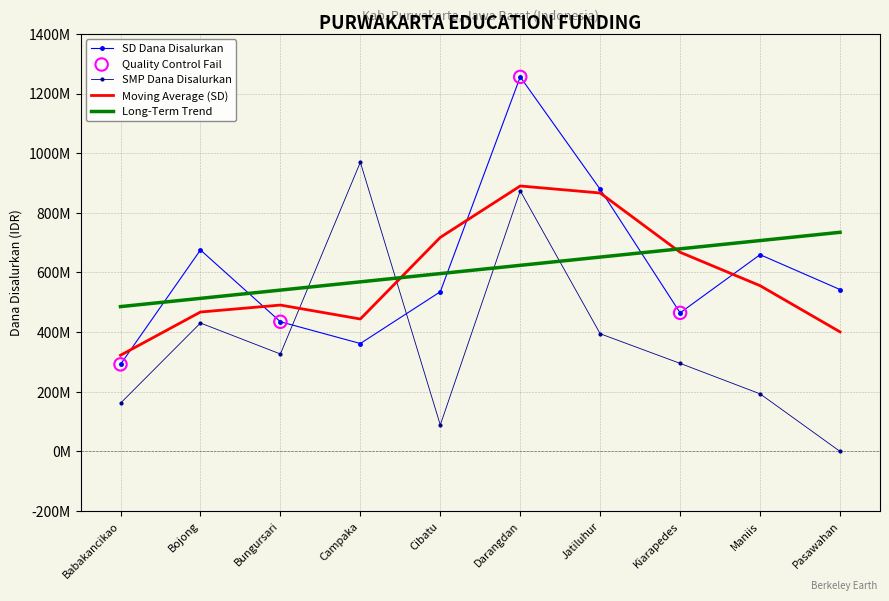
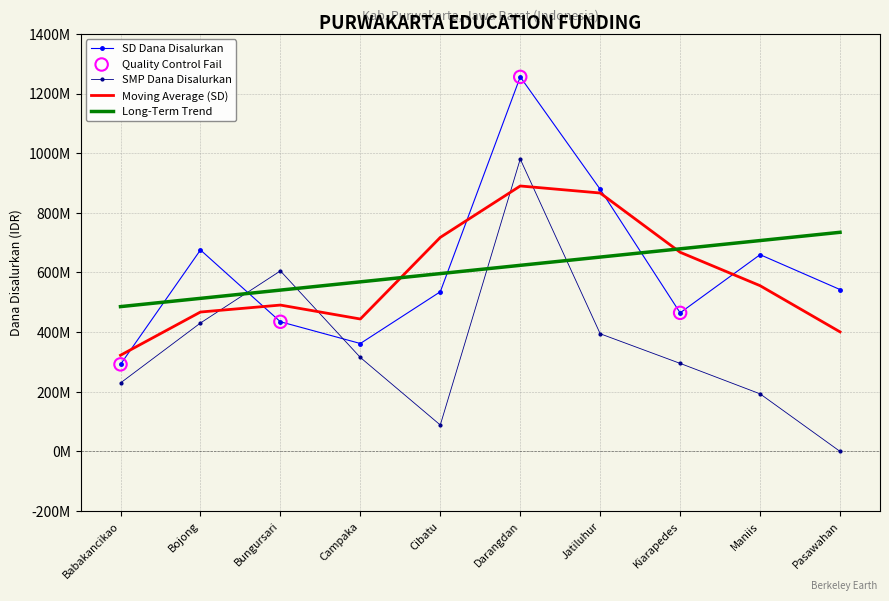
  {
    "SD Dana Disalurkan": {
      "Bojong": 680000000,
      "Campaka": 360000000,
      "Cibatu": 540000000,
      "Jatiluhur": 880000000,
      "Maniis": 660000000,
      "Pasawahan": 540000000
    },
    "SMP Dana Disalurkan": {
-     "Babakancikao": 160000000,
+     "Babakancikao": 230000000,
      "Bojong": 430000000,
-     "Bungursari": 330000000,
-     "Campaka": 970000000,
+     "Bungursari": 610000000,
+     "Campaka": 320000000,
      "Cibatu": 90000000,
-     "Darangdan": 870000000,
+     "Darangdan": 980000000,
      "Jatiluhur": 390000000,
      "Kiarapedes": 300000000,
      "Maniis": 190000000,
      "Pasawahan": 0
    },
    "Moving Average (SD)": {
      "Babakancikao": 320000000,
      "Bojong": 470000000,
      "Bungursari": 490000000,
      "Campaka": 440000000,
      "Cibatu": 720000000,
      "Darangdan": 890000000,
      "Jatiluhur": 870000000,
      "Kiarapedes": 670000000,
      "Maniis": 560000000,
      "Pasawahan": 400000000
    },
    "Long-Term Trend": {
      "Babakancikao": 490000000,
      "Bojong": 510000000,
      "Bungursari": 540000000,
      "Campaka": 570000000,
      "Cibatu": 600000000,
      "Darangdan": 620000000,
      "Jatiluhur": 650000000,
      "Kiarapedes": 680000000,
      "Maniis": 710000000,
      "Pasawahan": 730000000
    }
  }
